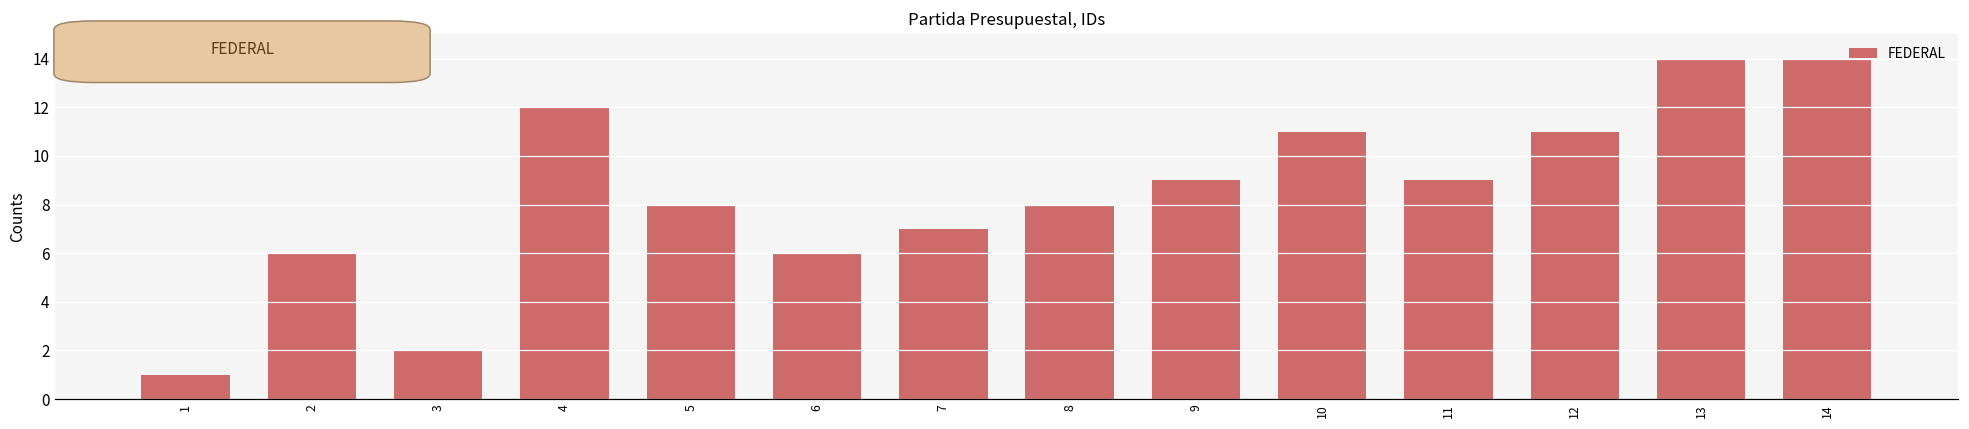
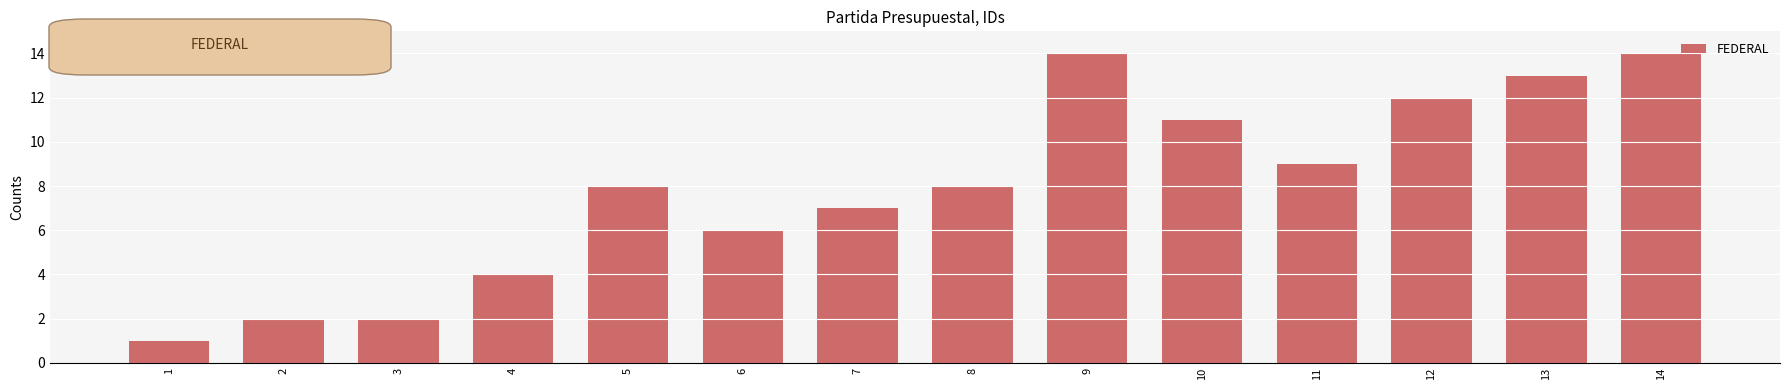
  {
    "1": 1,
-   "2": 6,
+   "2": 2,
    "3": 2,
-   "4": 12,
+   "4": 4,
    "5": 8,
    "6": 6,
    "7": 7,
    "8": 8,
-   "9": 9,
+   "9": 14,
    "10": 11,
    "11": 9,
-   "12": 11,
-   "13": 14,
+   "12": 12,
+   "13": 13,
    "14": 14
  }
